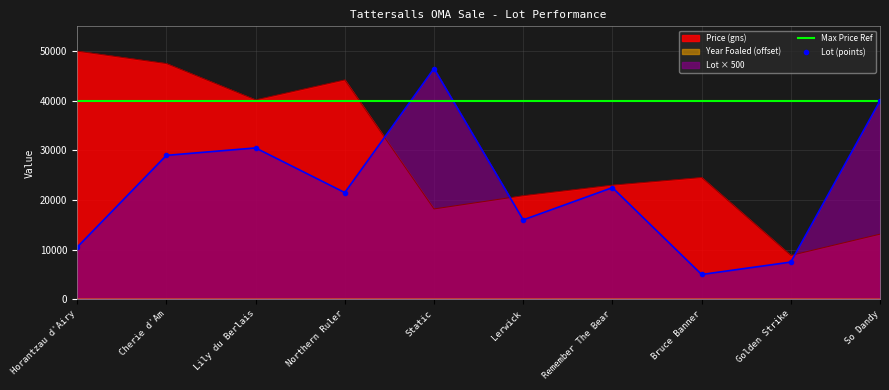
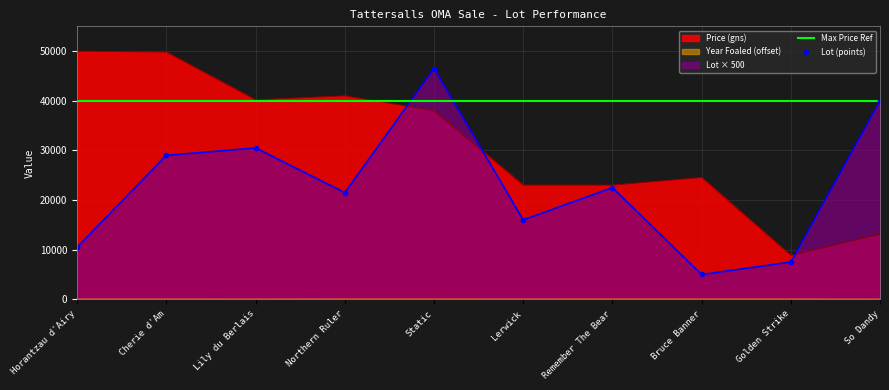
  {
    "Price (gns)": {
      "Horantzau d'Airy": 50000,
-     "Cherie d'Am": 48000,
+     "Cherie d'Am": 50000,
      "Lily du Berlais": 40000,
-     "Northern Ruler": 44000,
-     "Static": 18000,
-     "Lerwick": 21000,
+     "Northern Ruler": 41000,
+     "Static": 38000,
+     "Lerwick": 23000,
      "Bruce Banner": 25000,
      "Golden Strike": 9000,
      "So Dandy": 13000
    },
    "Year Foaled (offset)": {
      "Horantzau d'Airy": 0,
      "Cherie d'Am": 0,
      "Lily du Berlais": 0,
      "Northern Ruler": 0,
      "Static": 0,
      "Lerwick": 0,
      "Remember The Bear": 0,
      "Bruce Banner": 0,
      "Golden Strike": 0,
      "So Dandy": 0
    },
    "Lot × 500": {
      "Horantzau d'Airy": 11000,
      "Cherie d'Am": 29000,
      "Lily du Berlais": 31000,
      "Northern Ruler": 22000,
      "Static": 47000,
      "Lerwick": 16000,
      "Bruce Banner": 5000,
      "Golden Strike": 8000,
      "So Dandy": 40000
    }
  }
